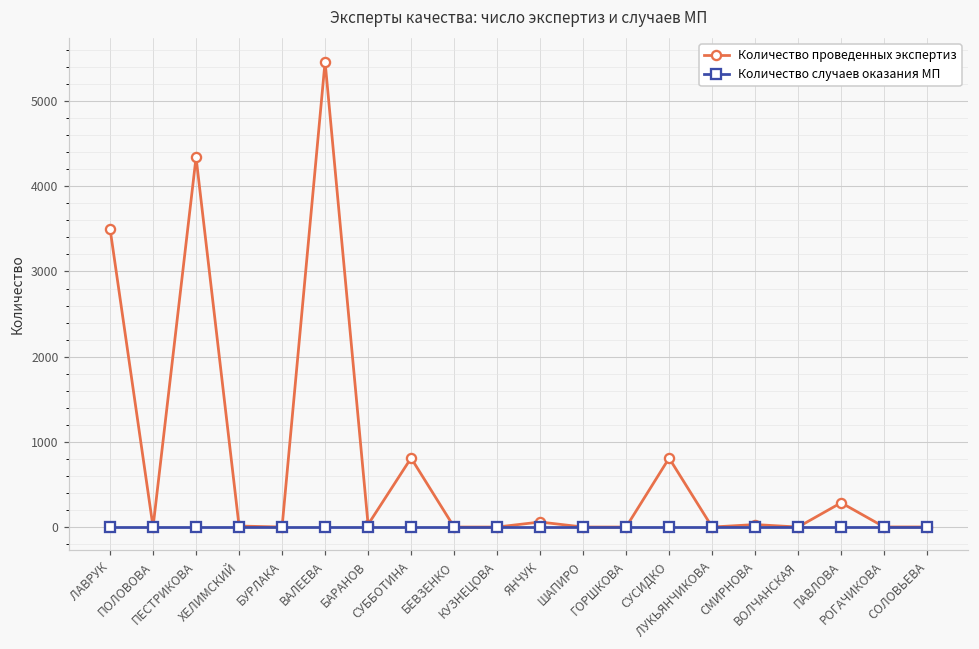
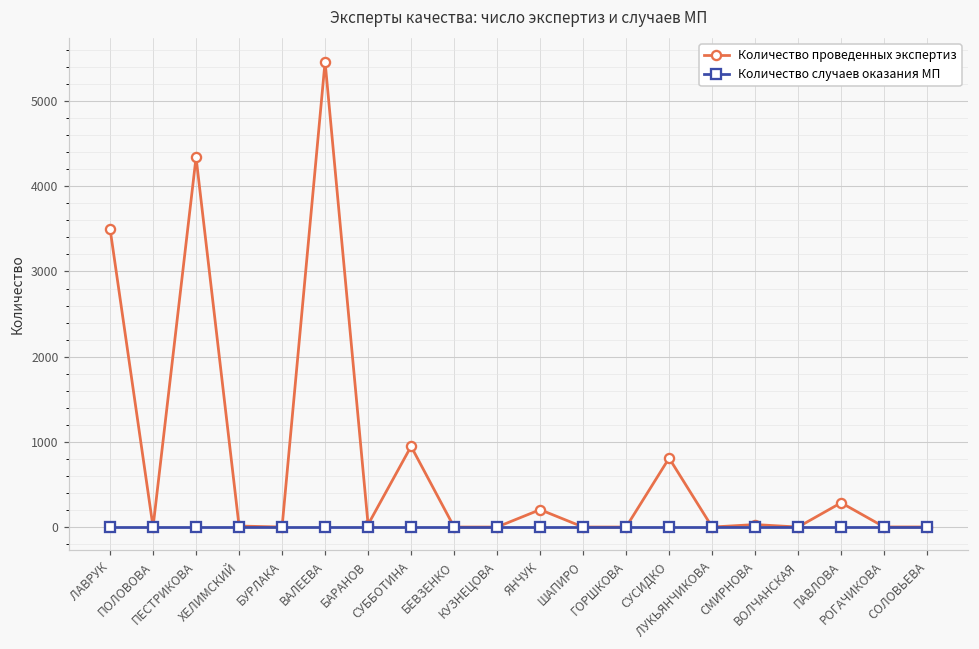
  {
    "Количество проведенных экспертиз": {
      "ЛАВРУК": 3500,
      "ПЕСТРИКОВА": 4300,
      "ВАЛЕЕВА": 5500,
-     "СУББОТИНА": 800,
-     "ЯНЧУК": 100,
+     "СУББОТИНА": 900,
+     "ЯНЧУК": 200,
      "СУСИДКО": 800,
      "ПАВЛОВА": 300
    },
    "Количество случаев оказания МП": {
      "ЛАВРУК": 0,
      "ПЕСТРИКОВА": 0,
      "ВАЛЕЕВА": 0,
      "СУББОТИНА": 0,
      "ЯНЧУК": 0,
      "СУСИДКО": 0,
      "ПАВЛОВА": 0
    }
  }
